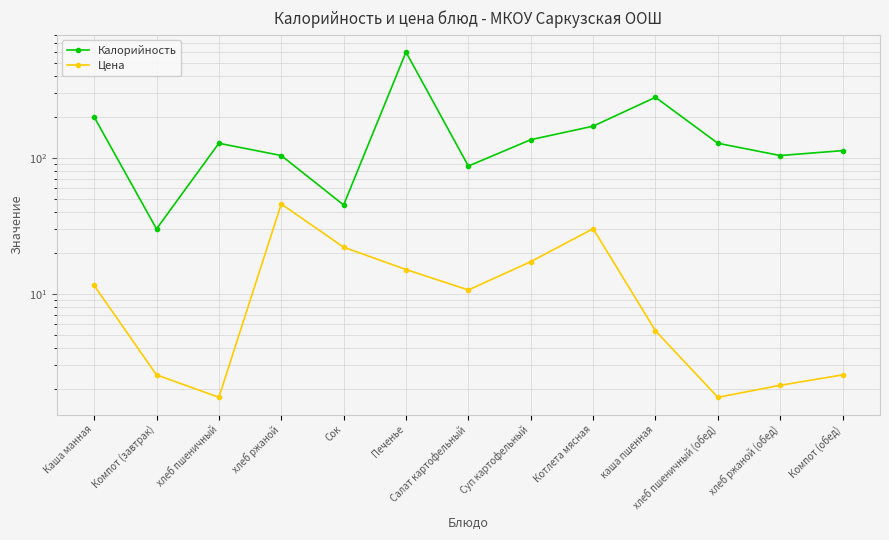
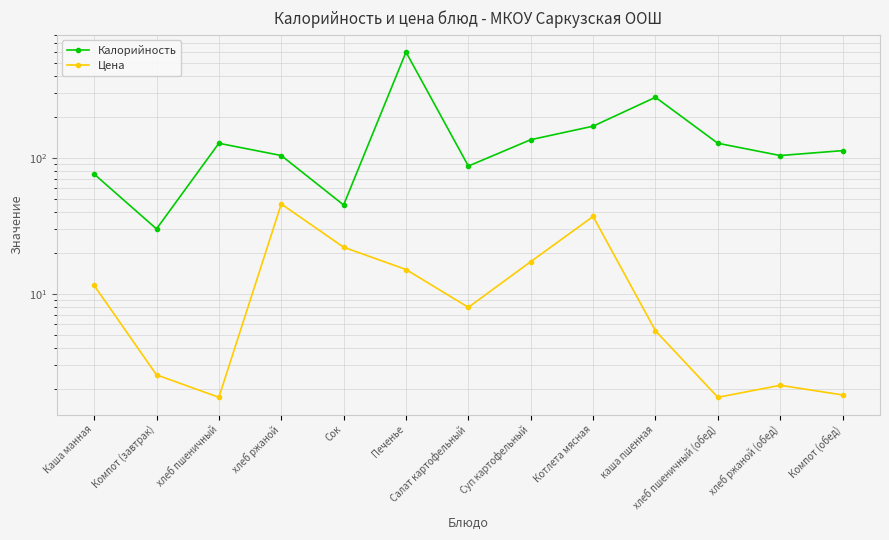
  {
    "Калорийность": {
-     "Каша манная": 200,
+     "Каша манная": 80,
      "Компот (завтрак)": 30,
      "хлеб пшеничный": 130,
      "хлеб ржаной": 100,
      "Сок": 45,
      "Печенье": 600,
      "Салат картофельный": 90,
      "Суп картофельный": 140,
      "Котлета мясная": 170,
      "каша пшенная": 280,
      "хлеб пшеничный (обед)": 130,
      "хлеб ржаной (обед)": 100,
      "Компот (обед)": 110
    },
    "Цена": {
      "Каша манная": 12,
      "Компот (завтрак)": 2.5,
      "хлеб пшеничный": 1.7,
      "хлеб ржаной": 46,
      "Сок": 22,
      "Печенье": 15,
-     "Салат картофельный": 11,
+     "Салат картофельный": 8,
      "Суп картофельный": 17,
-     "Котлета мясная": 30,
+     "Котлета мясная": 37,
      "каша пшенная": 5.3,
      "хлеб пшеничный (обед)": 1.7,
      "хлеб ржаной (обед)": 2.1,
-     "Компот (обед)": 2.5
+     "Компот (обед)": 1.8
    }
  }
